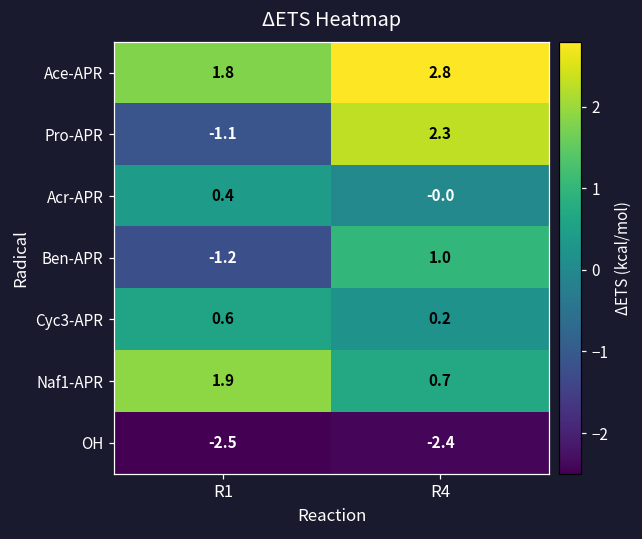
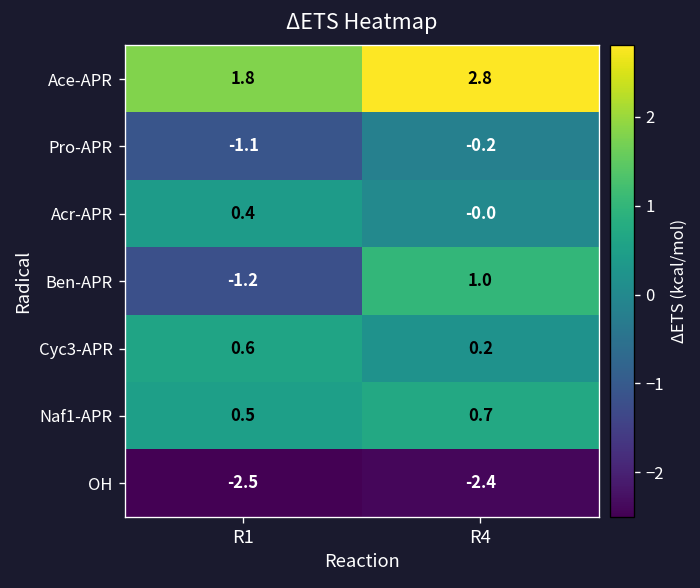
  {
    "Ace-APR": {
      "R1": 1.8,
      "R4": 2.8
    },
    "Pro-APR": {
      "R1": -1.1,
-     "R4": 2.3
+     "R4": -0.2
    },
    "Acr-APR": {
      "R1": 0.4,
      "R4": -0.0
    },
    "Ben-APR": {
      "R1": -1.2,
      "R4": 1.0
    },
    "Cyc3-APR": {
      "R1": 0.6,
      "R4": 0.2
    },
    "Naf1-APR": {
-     "R1": 1.9,
+     "R1": 0.5,
      "R4": 0.7
    },
    "OH": {
      "R1": -2.5,
      "R4": -2.4
    }
  }
